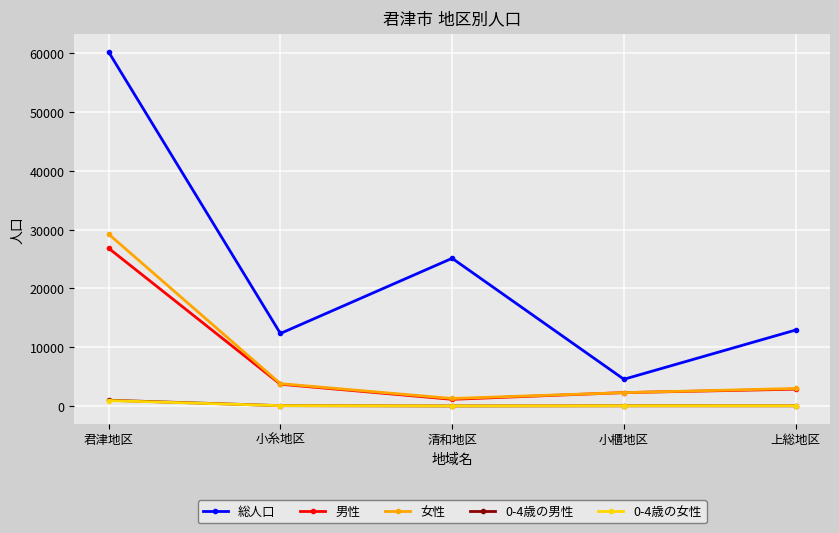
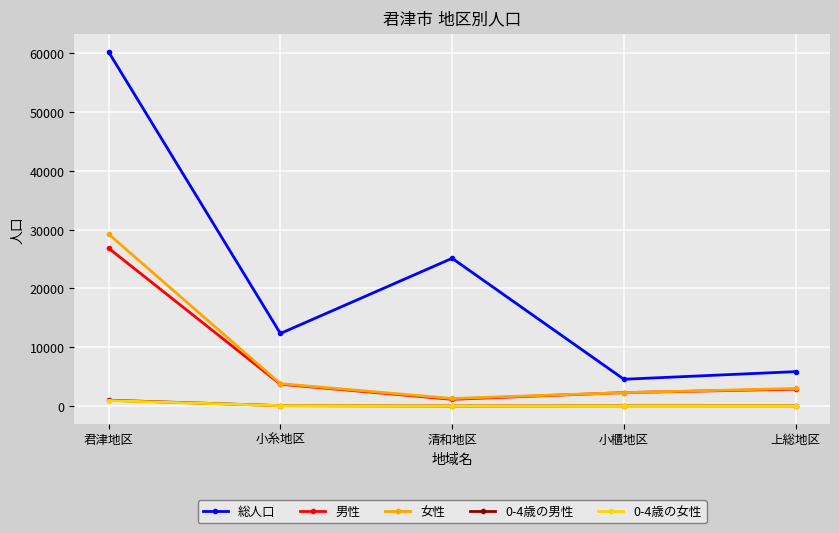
  {
    "総人口": {
      "君津地区": 60000,
      "小糸地区": 12000,
      "清和地区": 25000,
      "小櫃地区": 5000,
-     "上総地区": 13000
+     "上総地区": 6000
    },
    "男性": {
      "君津地区": 27000
    }
  }
